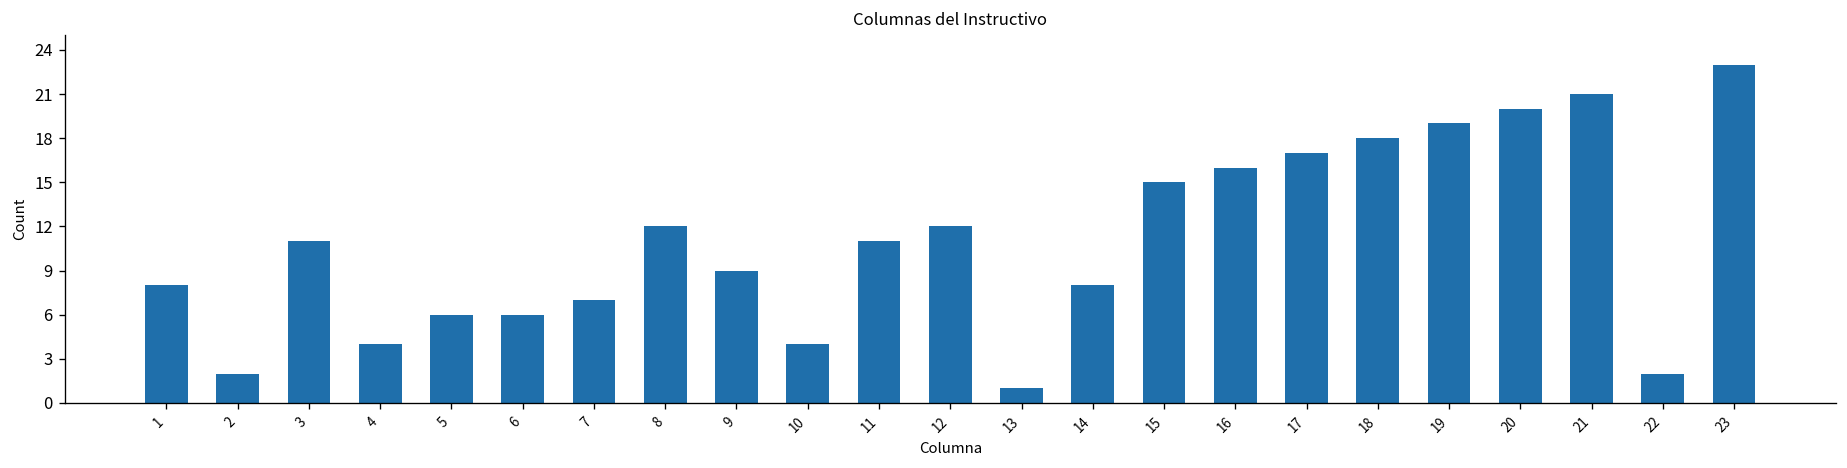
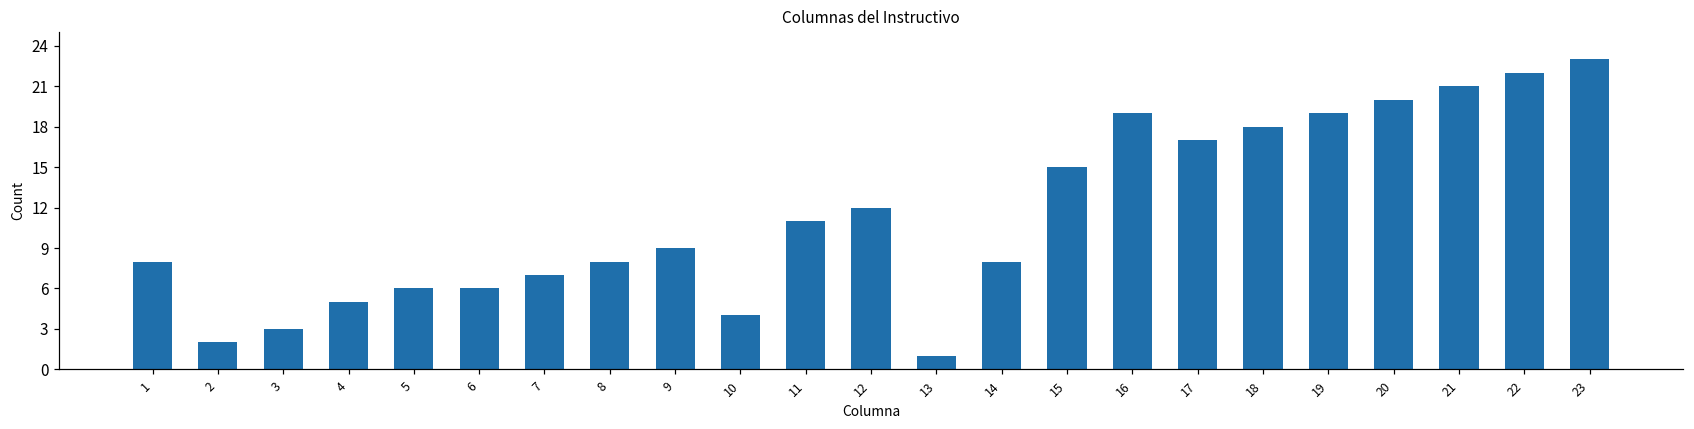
  {
    "1": 8,
    "2": 2,
-   "3": 11,
-   "4": 4,
+   "3": 3,
+   "4": 5,
    "5": 6,
    "6": 6,
    "7": 7,
-   "8": 12,
+   "8": 8,
    "9": 9,
    "10": 4,
    "11": 11,
    "12": 12,
    "13": 1,
    "14": 8,
    "15": 15,
-   "16": 16,
+   "16": 19,
    "17": 17,
    "18": 18,
    "19": 19,
    "20": 20,
    "21": 21,
-   "22": 2,
+   "22": 22,
    "23": 23
  }
